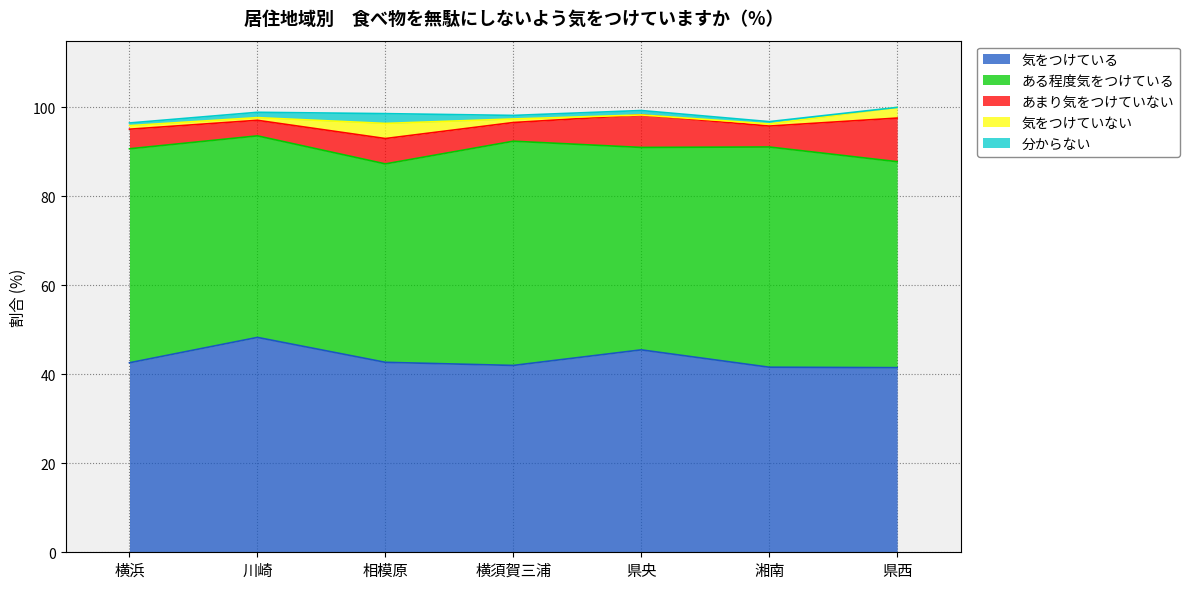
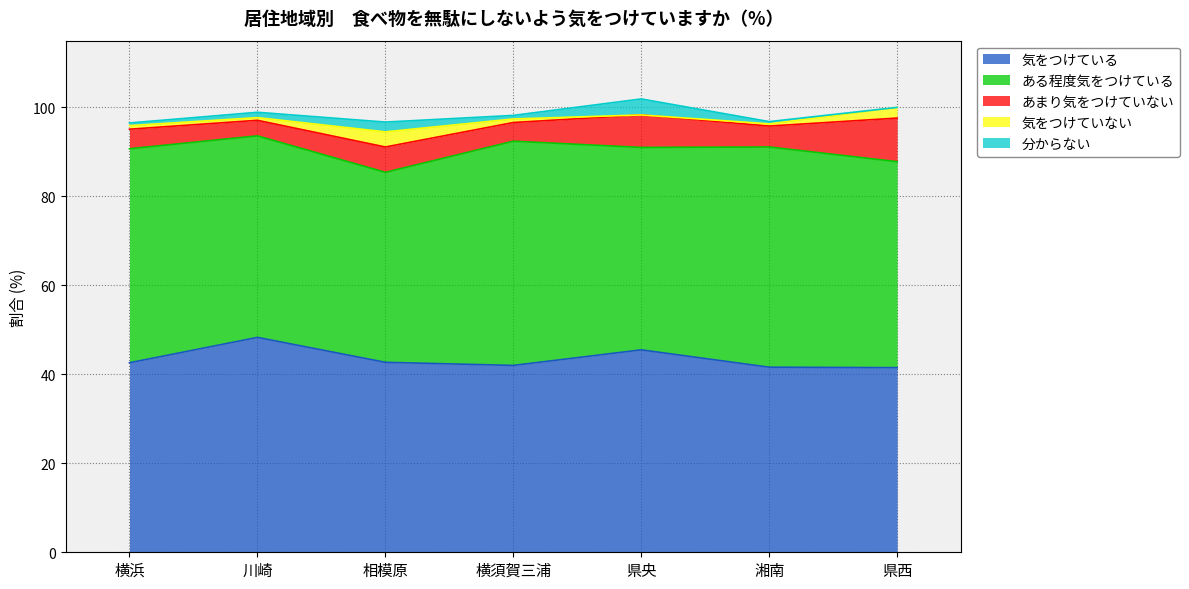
  {
    "気をつけている": {
      "横浜": 43,
      "川崎": 48,
      "相模原": 43,
      "横須賀三浦": 42,
      "県央": 46,
      "湘南": 42,
      "県西": 42
    },
    "ある程度気をつけている": {
      "横浜": 48,
      "川崎": 45,
-     "相模原": 45,
+     "相模原": 43,
      "横須賀三浦": 50,
      "県央": 46,
      "湘南": 49,
      "県西": 46
    },
    "あまり気をつけていない": {
      "横浜": 4,
      "川崎": 4,
      "相模原": 6,
      "横須賀三浦": 4,
      "県西": 10
    },
    "気をつけていない": {
      "横浜": 1,
      "川崎": 1,
      "相模原": 3,
      "横須賀三浦": 1
    },
    "分からない": {
      "横浜": 1,
      "川崎": 1,
      "相模原": 2,
      "横須賀三浦": 1,
-     "県央": 1
+     "県央": 4
    }
  }
